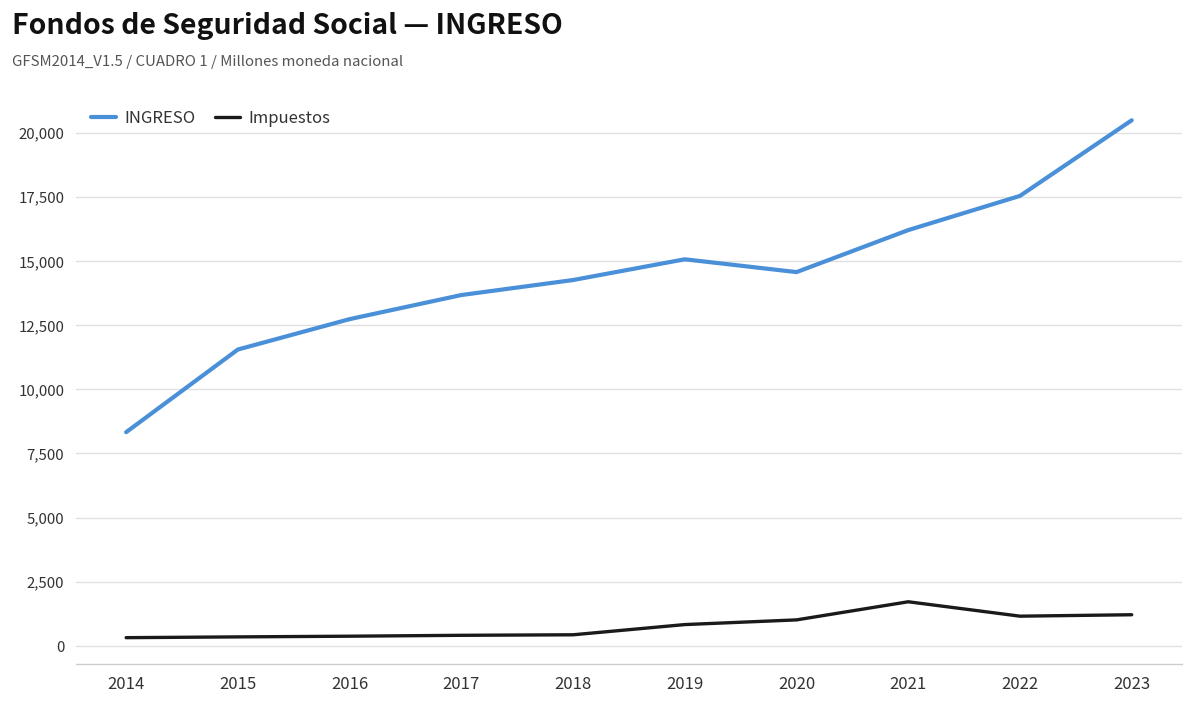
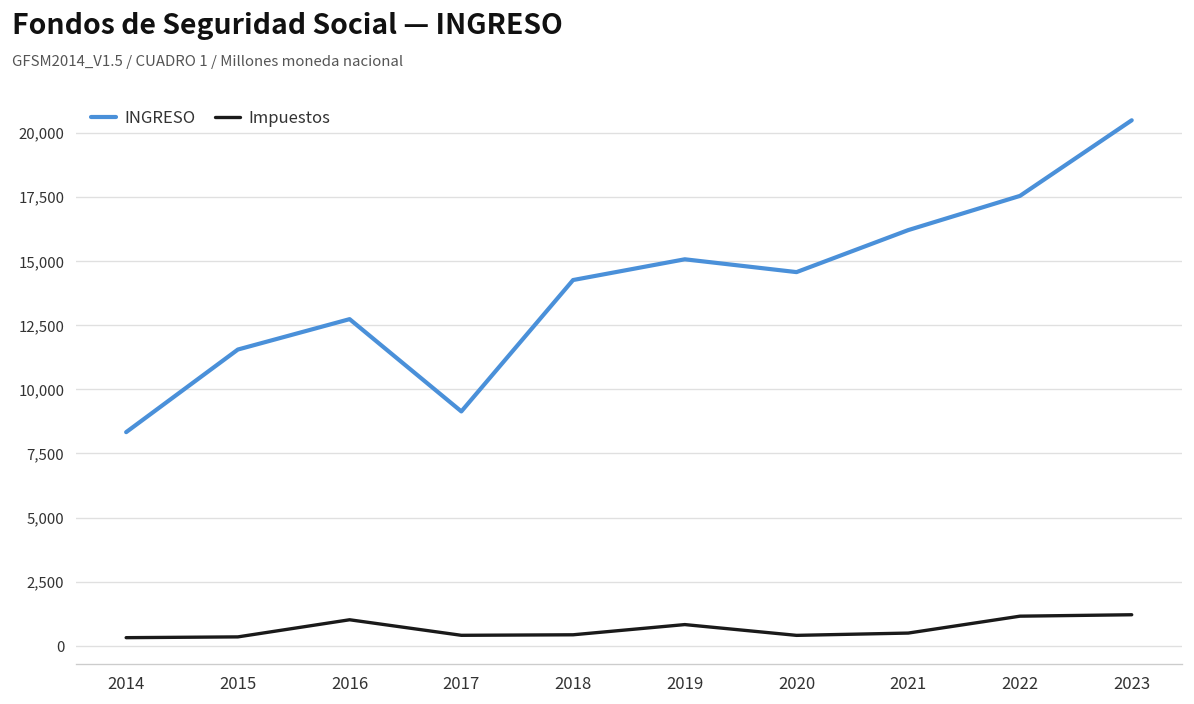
  {
    "INGRESO": {
      "2014": "8,300",
      "2015": "11,600",
      "2016": "12,700",
-     "2017": "13,700",
+     "2017": "9,100",
      "2018": "14,300",
      "2019": "15,100",
      "2020": "14,600",
      "2021": "16,200",
      "2022": "17,500",
      "2023": "20,500"
    },
    "Impuestos": {
      "2014": "300",
      "2015": "400",
-     "2016": "400",
+     "2016": "1,000",
      "2017": "400",
      "2018": "400",
      "2019": "800",
-     "2020": "1,000",
-     "2021": "1,700",
+     "2020": "400",
+     "2021": "500",
      "2022": "1,200",
      "2023": "1,200"
    }
  }
